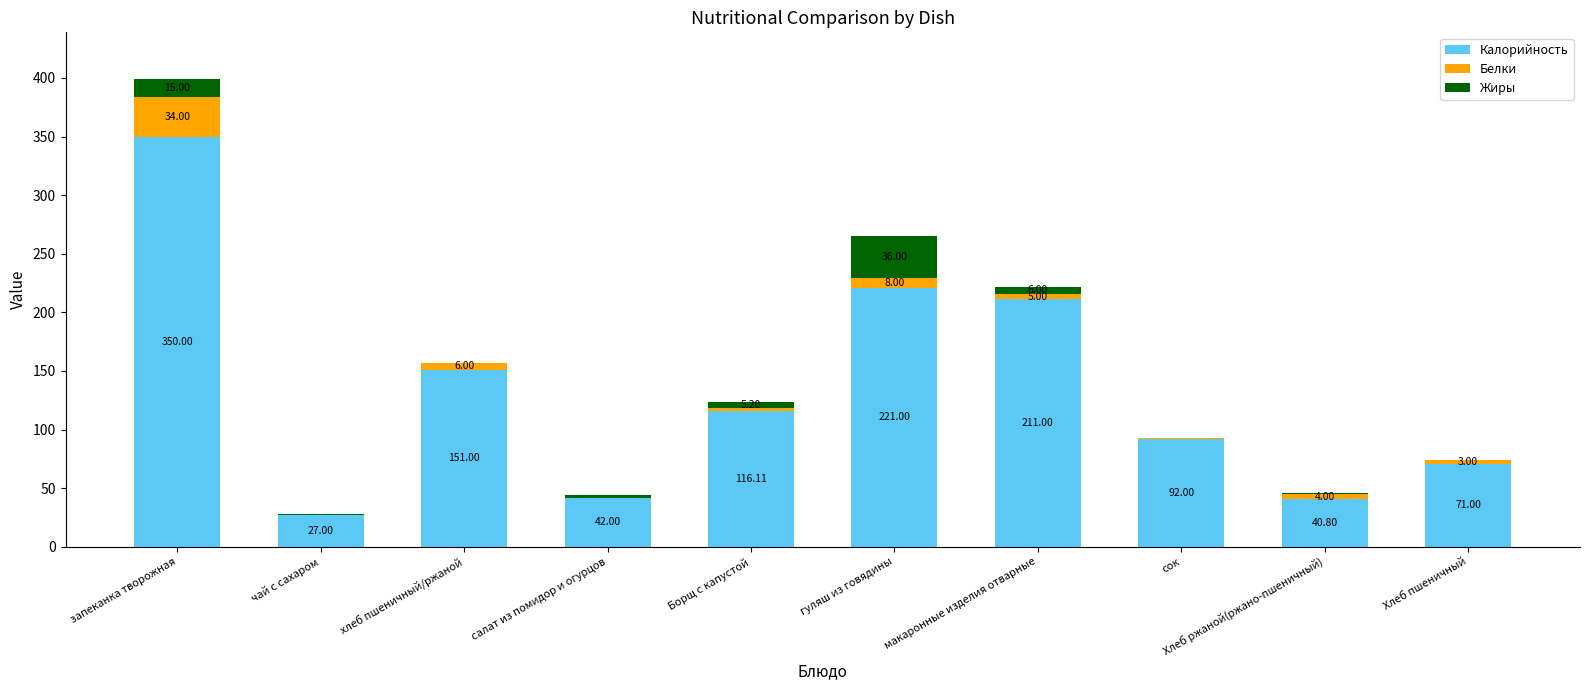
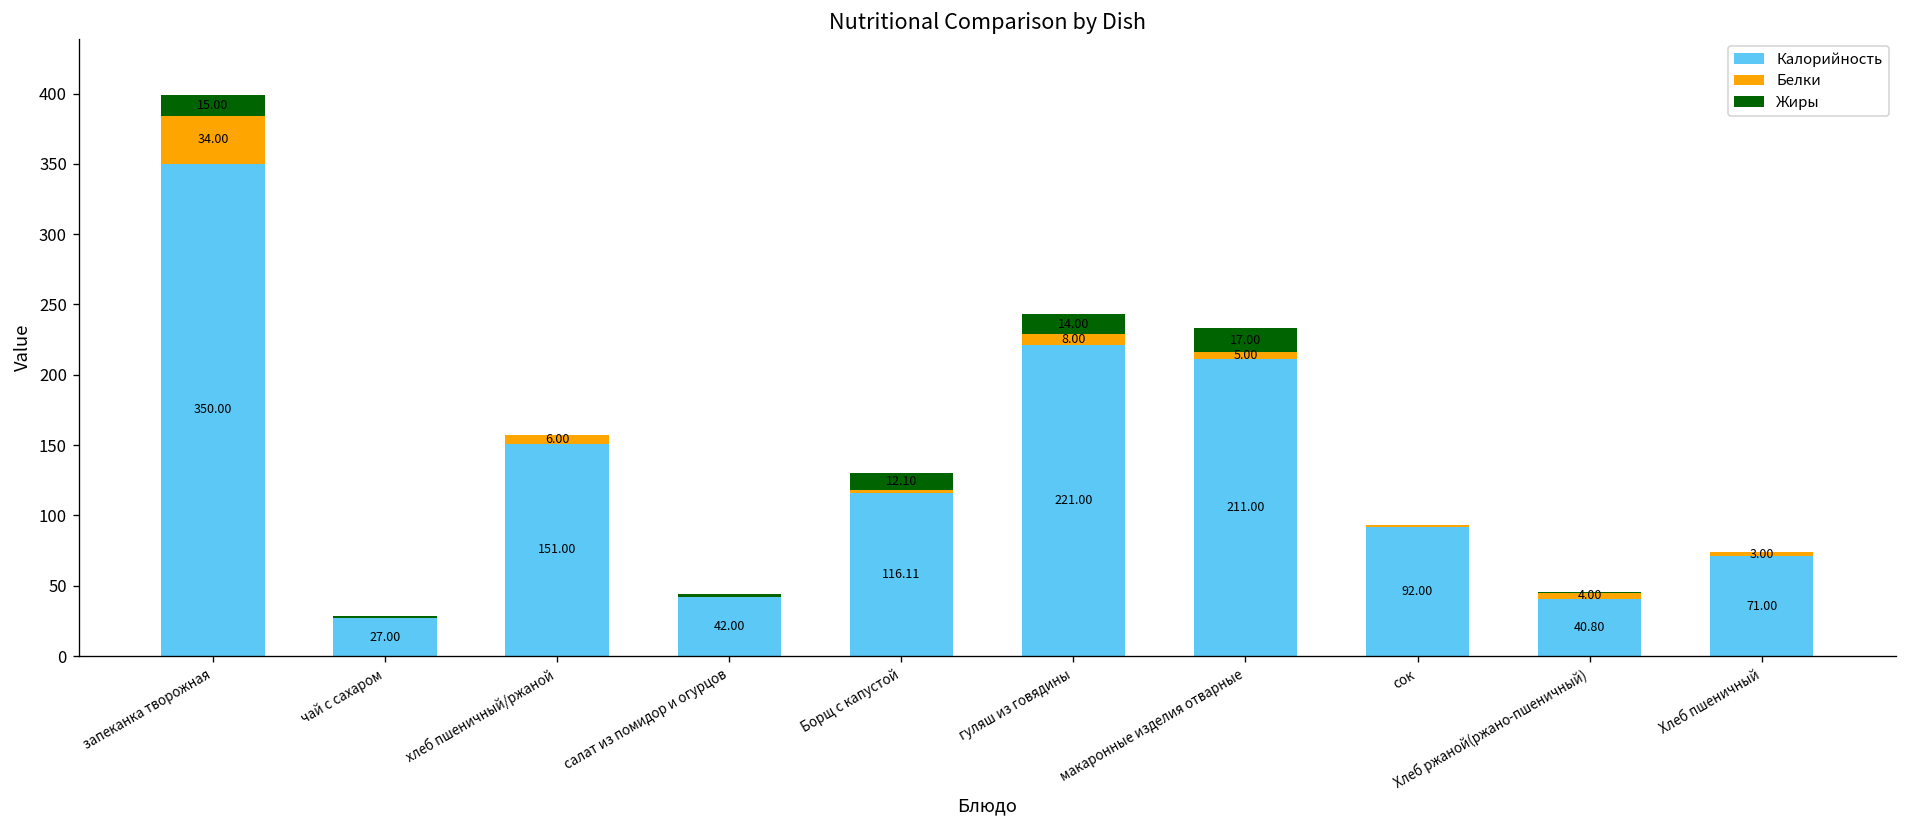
  {
    "Калорийность": {
      "запеканка творожная": 350.00,
      "чай с сахаром": 27.00,
      "хлеб пшеничный/ржаной": 151.00,
      "салат из помидор и огурцов": 42.00,
      "Борщ с капустой": 116.11,
      "гуляш из говядины": 221.00,
      "макаронные изделия отварные": 211.00,
      "сок": 92.00,
      "Хлеб ржаной(ржано-пшеничный)": 40.80,
      "Хлеб пшеничный": 71.00
    },
    "Белки": {
      "запеканка творожная": 34.00,
      "хлеб пшеничный/ржаной": 6.00,
      "гуляш из говядины": 8.00,
      "Хлеб ржаной(ржано-пшеничный)": 4.00,
      "Хлеб пшеничный": 3.00
    },
    "Жиры": {
      "запеканка творожная": 15.00,
-     "Борщ с капустой": 5.20,
-     "гуляш из говядины": 36.00,
-     "макаронные изделия отварные": 6.00
+     "Борщ с капустой": 12.10,
+     "гуляш из говядины": 14.00,
+     "макаронные изделия отварные": 17.00
    }
  }
